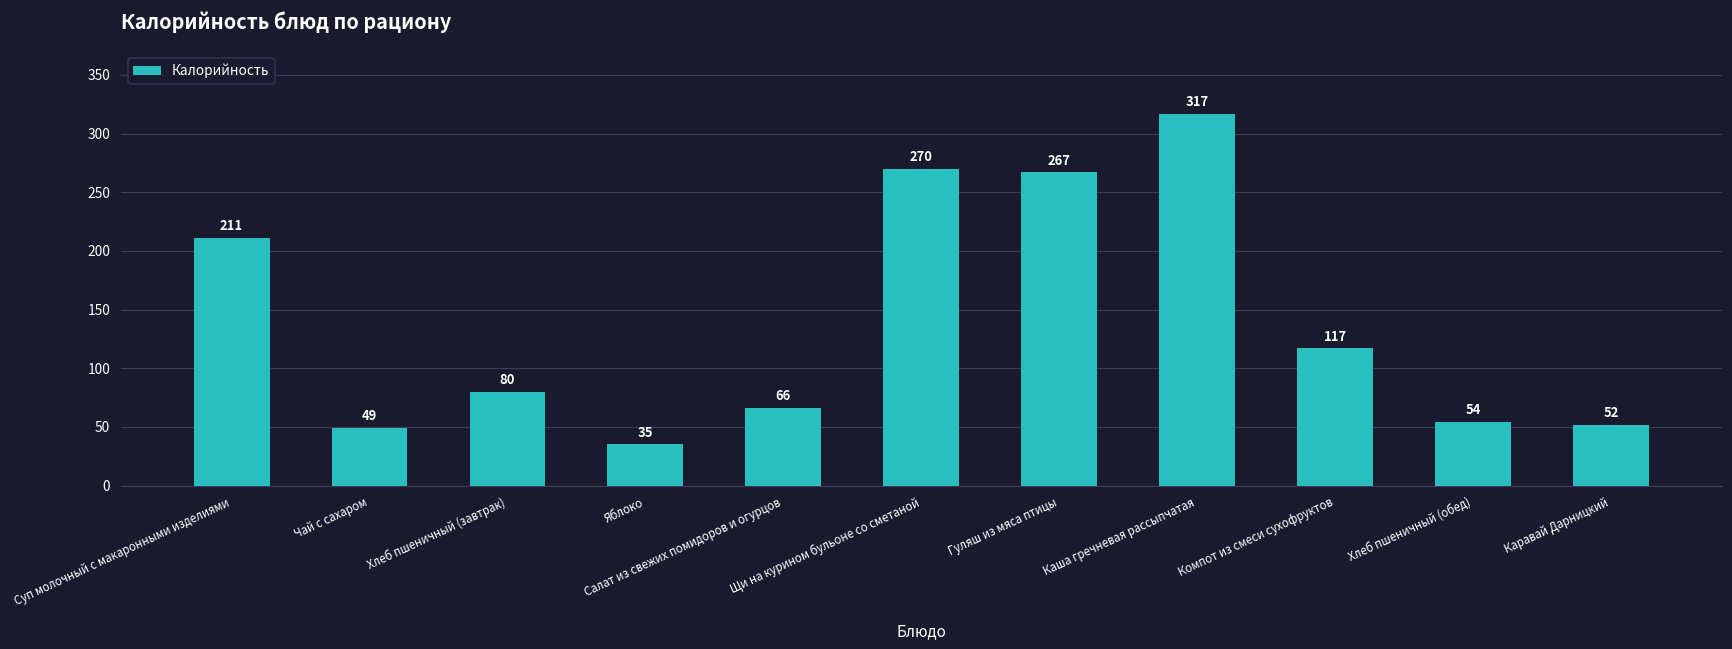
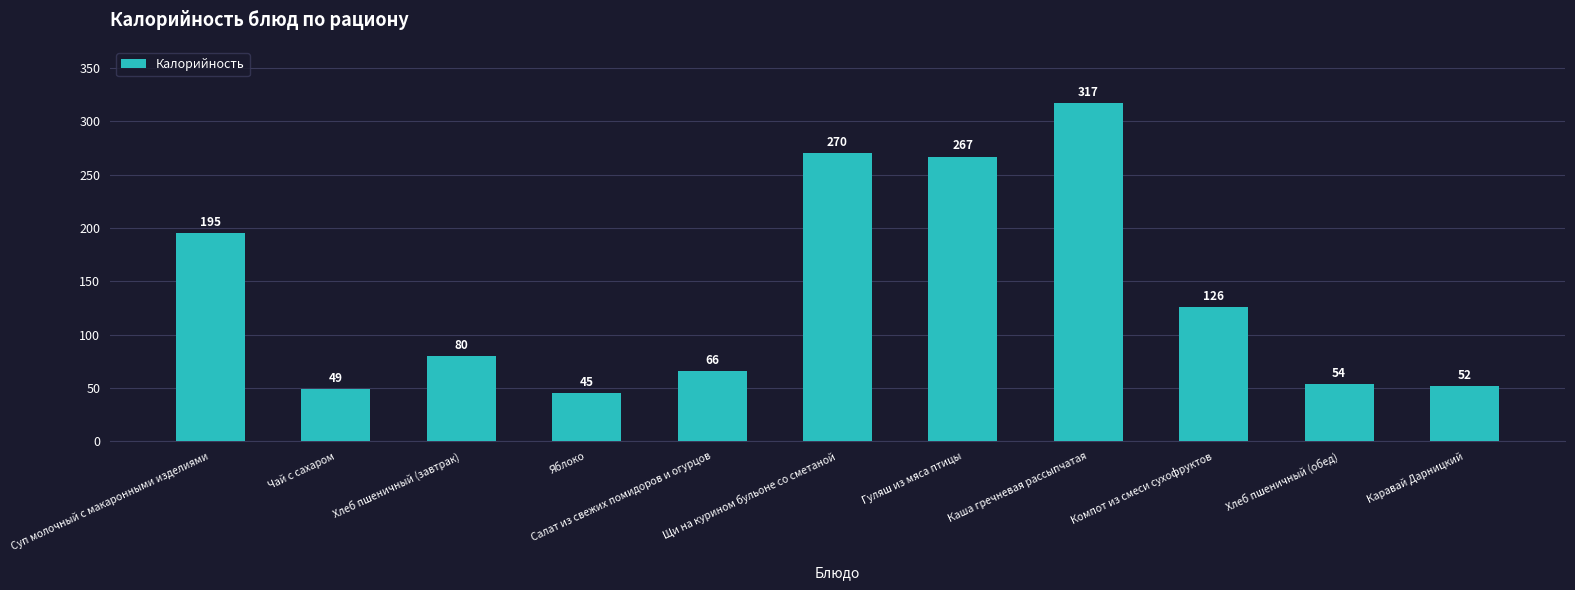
  {
-   "Суп молочный с макаронными изделиями": 211,
+   "Суп молочный с макаронными изделиями": 195,
    "Чай с сахаром": 49,
    "Хлеб пшеничный (завтрак)": 80,
-   "Яблоко": 35,
+   "Яблоко": 45,
    "Салат из свежих помидоров и огурцов": 66,
    "Щи на курином бульоне со сметаной": 270,
    "Гуляш из мяса птицы": 267,
    "Каша гречневая рассыпчатая": 317,
-   "Компот из смеси сухофруктов": 117,
+   "Компот из смеси сухофруктов": 126,
    "Хлеб пшеничный (обед)": 54,
    "Каравай Дарницкий": 52
  }
